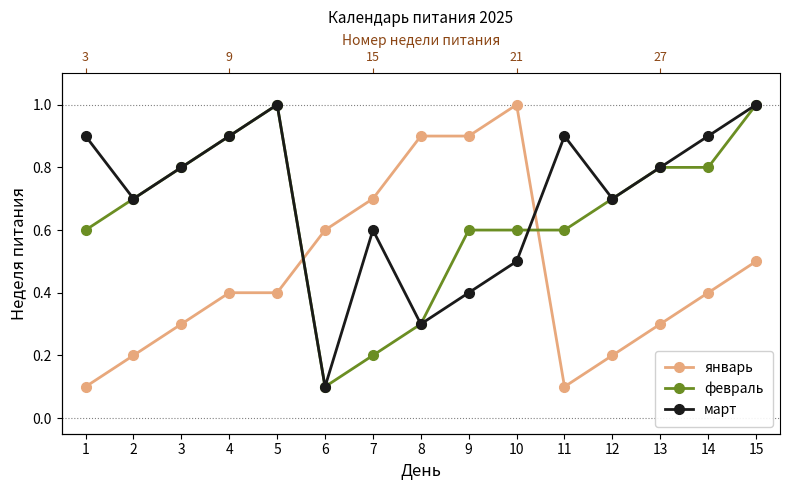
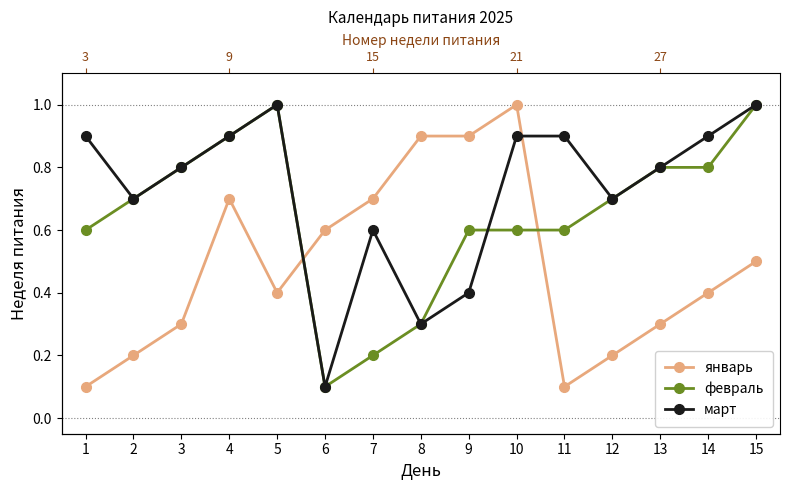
  {
    "январь": {
      "1": 0.10,
      "2": 0.20,
      "3": 0.30,
-     "4": 0.40,
+     "4": 0.70,
      "5": 0.40,
      "6": 0.60,
      "7": 0.70,
      "8": 0.90,
      "9": 0.90,
      "10": 1.00,
      "11": 0.10,
      "12": 0.20,
      "13": 0.30,
      "14": 0.40,
      "15": 0.50
    },
    "февраль": {
      "1": 0.60,
      "7": 0.20,
      "9": 0.60,
      "10": 0.60,
      "11": 0.60,
      "14": 0.80
    },
    "март": {
      "1": 0.90,
      "7": 0.60,
      "9": 0.40,
-     "10": 0.50,
+     "10": 0.90,
      "11": 0.90,
      "14": 0.90
    }
  }
